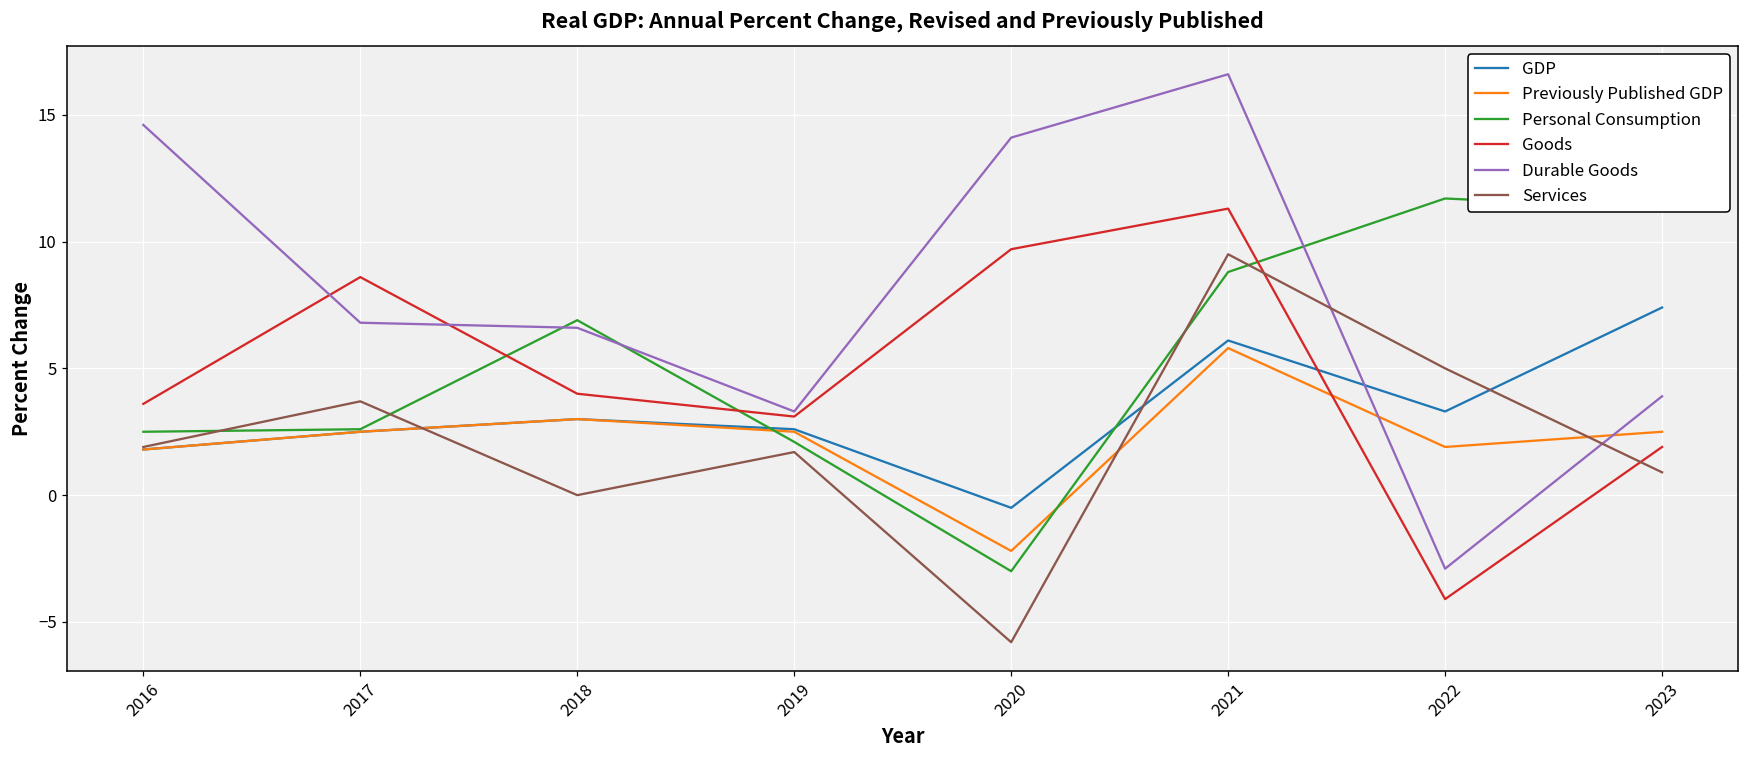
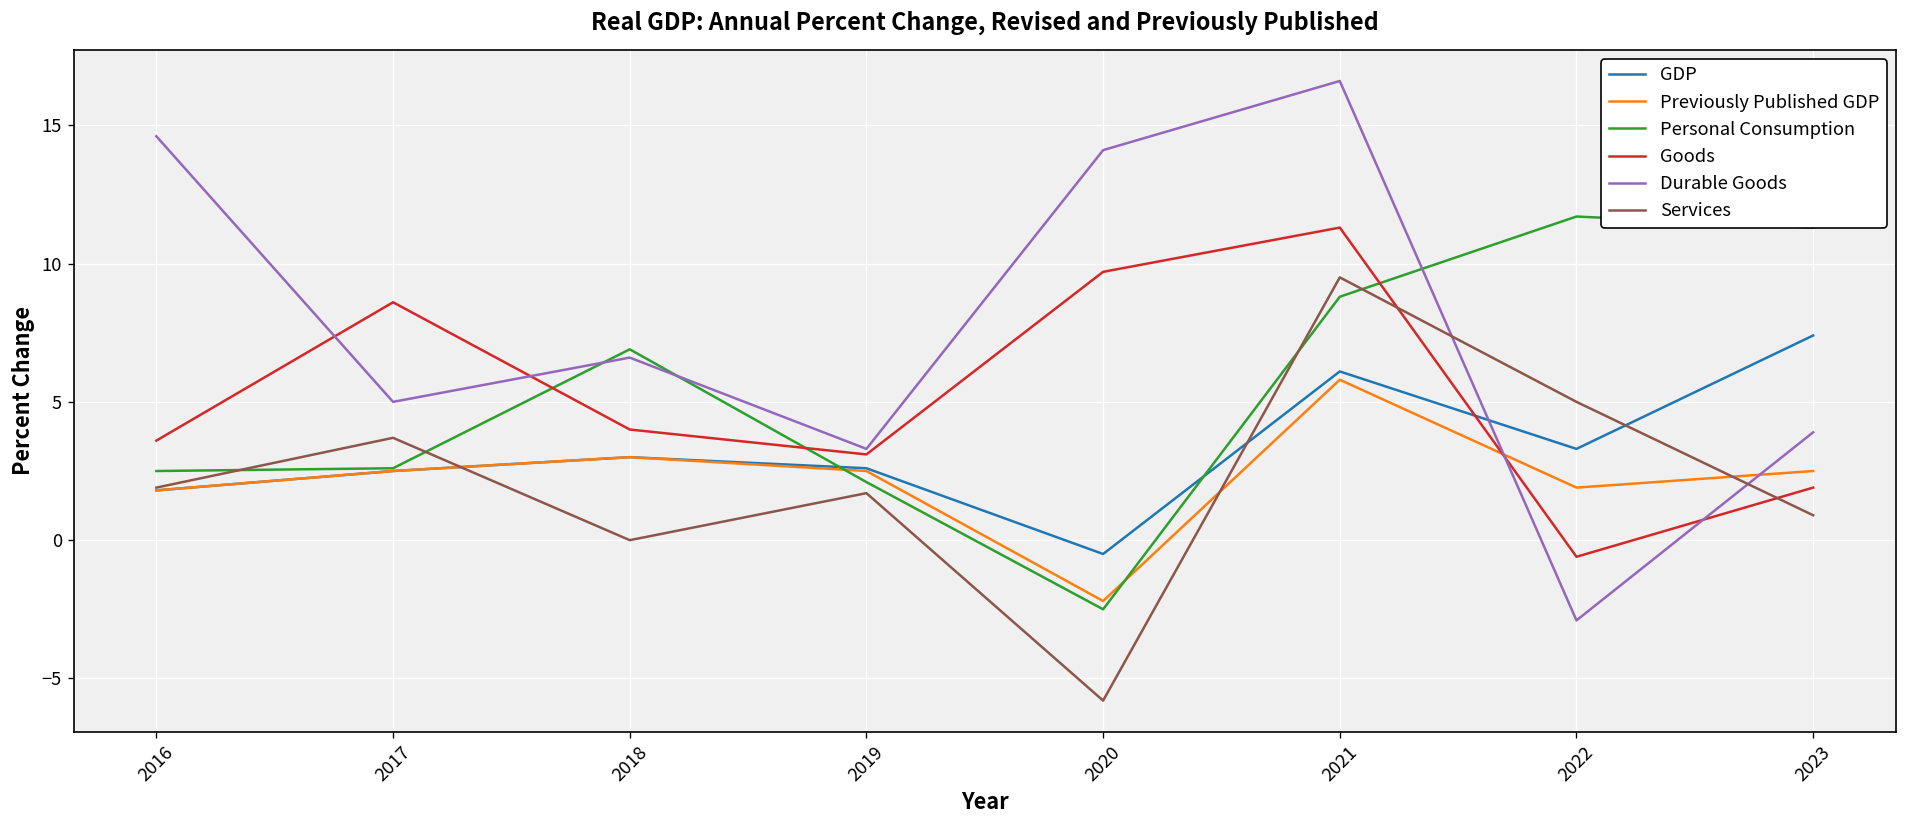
  {
    "GDP": {
      "2020": -0.5,
      "2021": 6.1,
      "2022": 3.3,
      "2023": 7.4
    },
    "Previously Published GDP": {
      "2020": -2.2,
      "2021": 5.8,
      "2022": 1.9,
      "2023": 2.5
    },
    "Personal Consumption": {
      "2016": 2.5,
      "2018": 6.9,
      "2019": 2.1,
-     "2020": -3.0,
+     "2020": -2.5,
      "2021": 8.8,
      "2022": 11.7
    },
    "Goods": {
      "2016": 3.6,
      "2017": 8.6,
      "2018": 4.0,
      "2019": 3.1,
      "2020": 9.7,
      "2021": 11.3,
-     "2022": -4.1,
+     "2022": -0.6,
      "2023": 1.9
    },
    "Durable Goods": {
      "2016": 14.6,
-     "2017": 6.8,
+     "2017": 5.0,
      "2018": 6.6,
      "2019": 3.3,
      "2020": 14.1,
      "2021": 16.6,
      "2022": -2.9,
      "2023": 3.9
    },
    "Services": {
      "2017": 3.7,
      "2018": 0.0,
      "2019": 1.7,
      "2020": -5.8,
      "2021": 9.5,
      "2022": 5.0,
      "2023": 0.9
    }
  }
